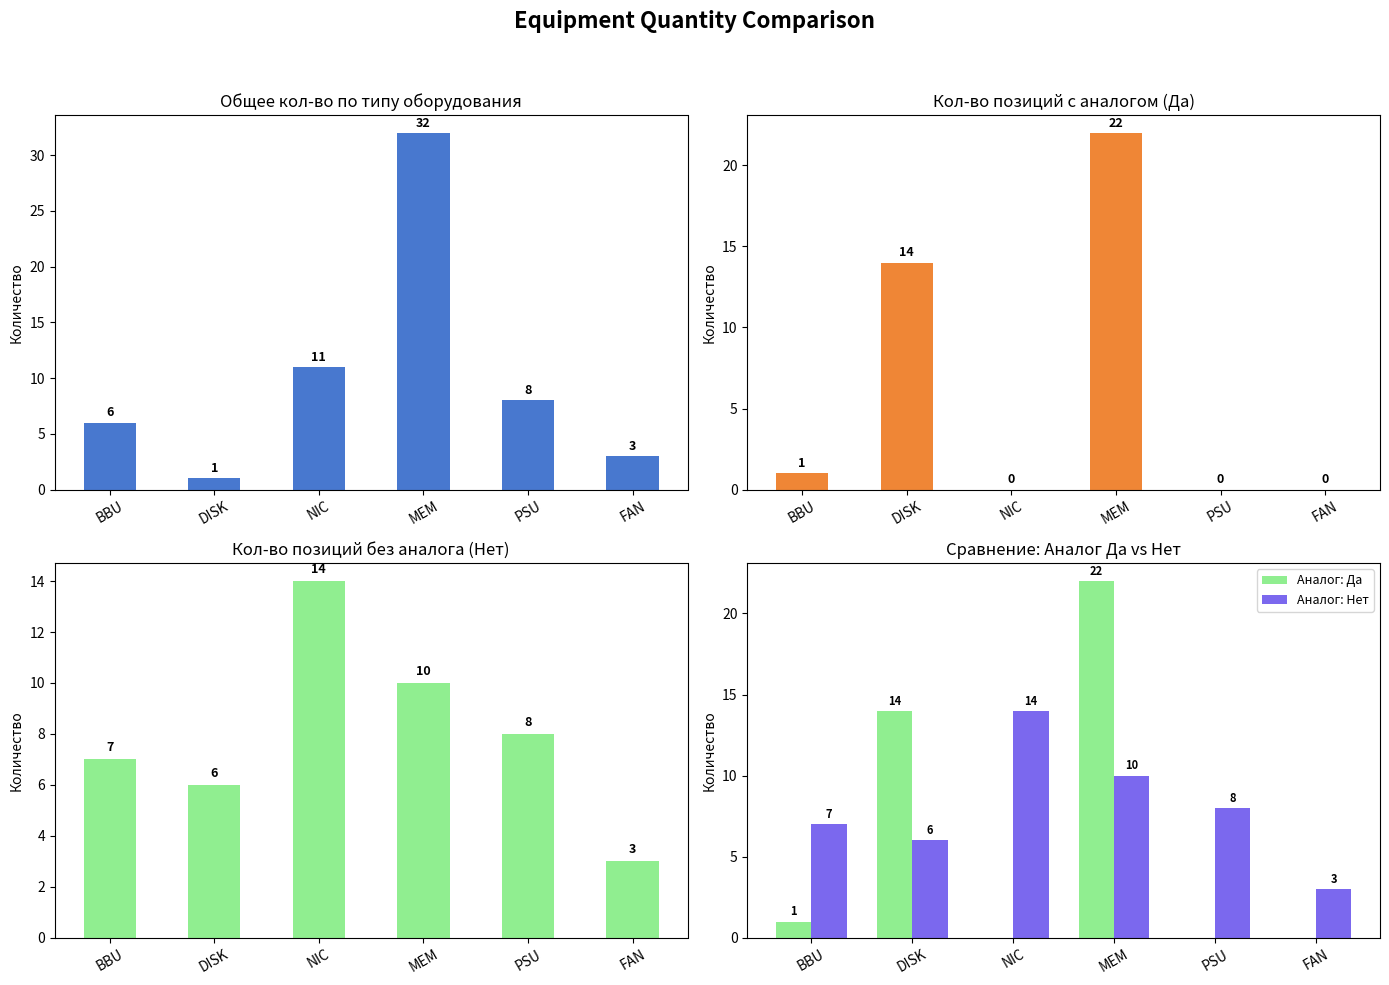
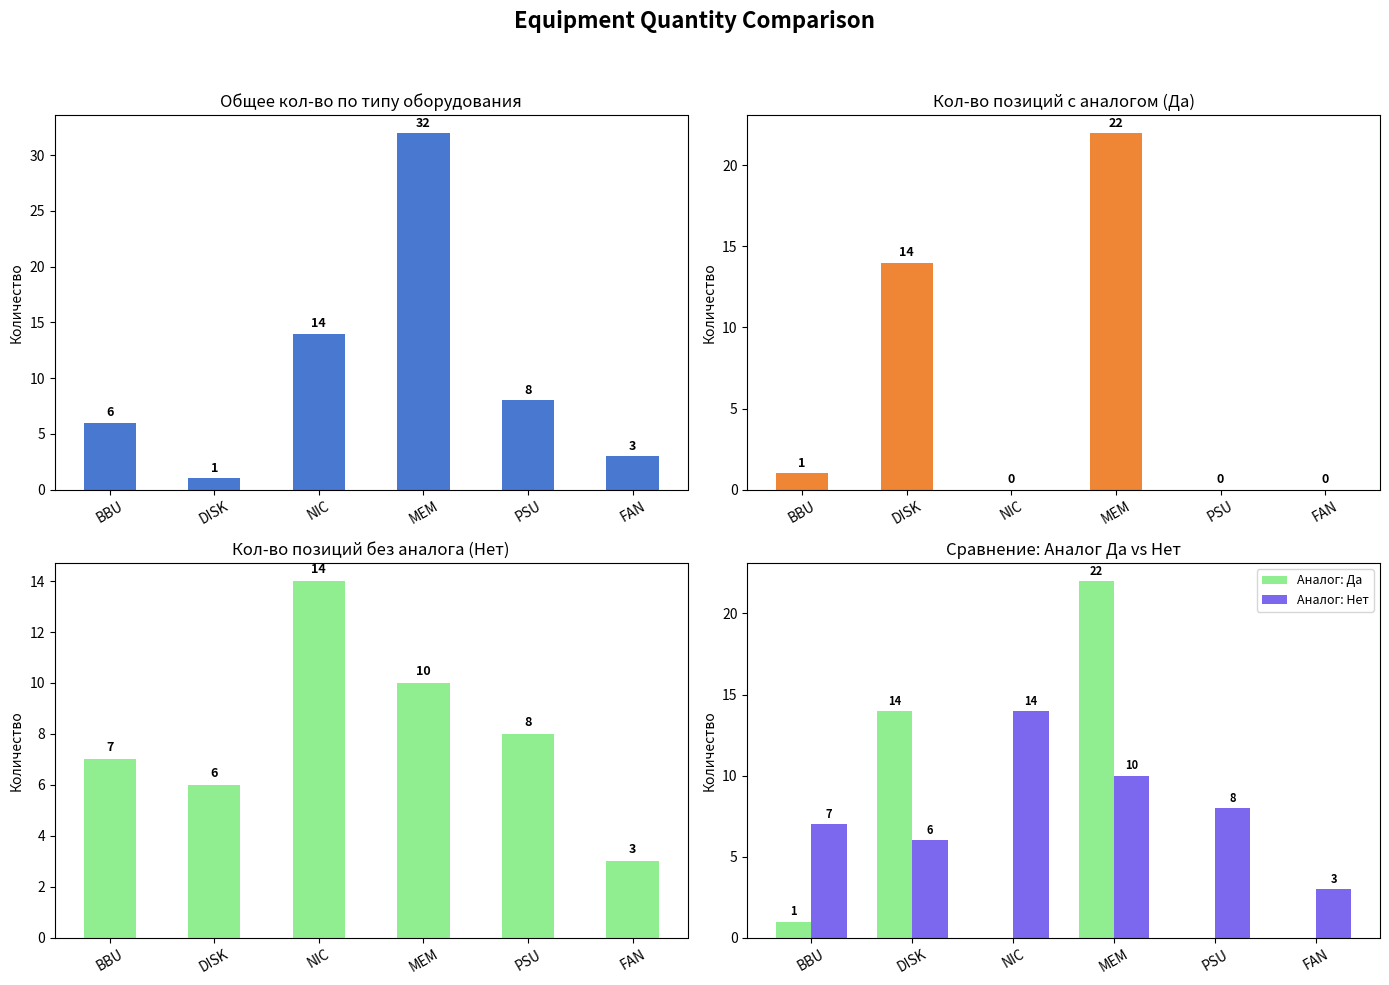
  {
    "Общее кол-во по типу оборудования": {
      "BBU": 6,
      "DISK": 1,
-     "NIC": 11,
+     "NIC": 14,
      "MEM": 32,
      "PSU": 8,
      "FAN": 3
    },
    "Кол-во позиций с аналогом (Да)": {
      "BBU": 1,
      "DISK": 14,
      "NIC": 0,
      "MEM": 22,
      "PSU": 0,
      "FAN": 0
    },
    "Кол-во позиций без аналога (Нет)": {
      "BBU": 7,
      "DISK": 6,
      "NIC": 14,
      "MEM": 10,
      "PSU": 8,
      "FAN": 3
    },
    "Сравнение: Аналог Да vs Нет": {
      "Аналог: Да": {
        "BBU": 1,
        "DISK": 14,
        "MEM": 22
      },
      "Аналог: Нет": {
        "BBU": 7,
        "DISK": 6,
        "NIC": 14,
        "MEM": 10,
        "PSU": 8,
        "FAN": 3
      }
    }
  }
